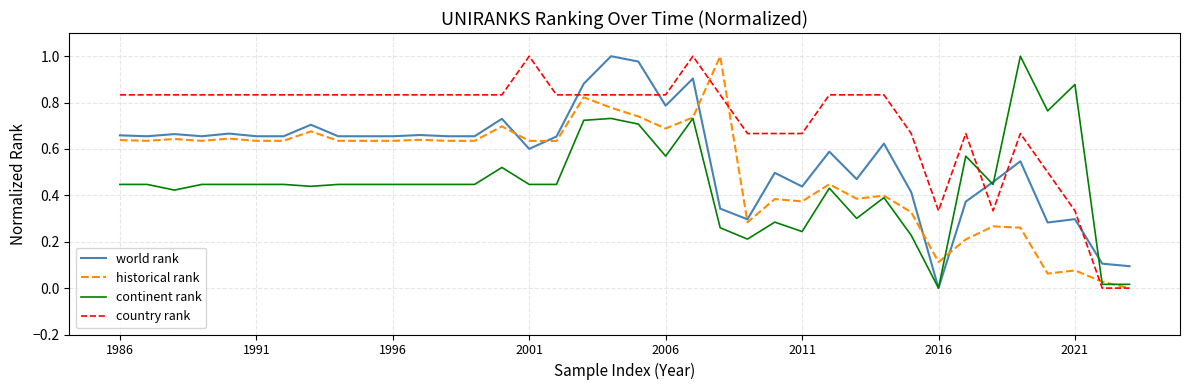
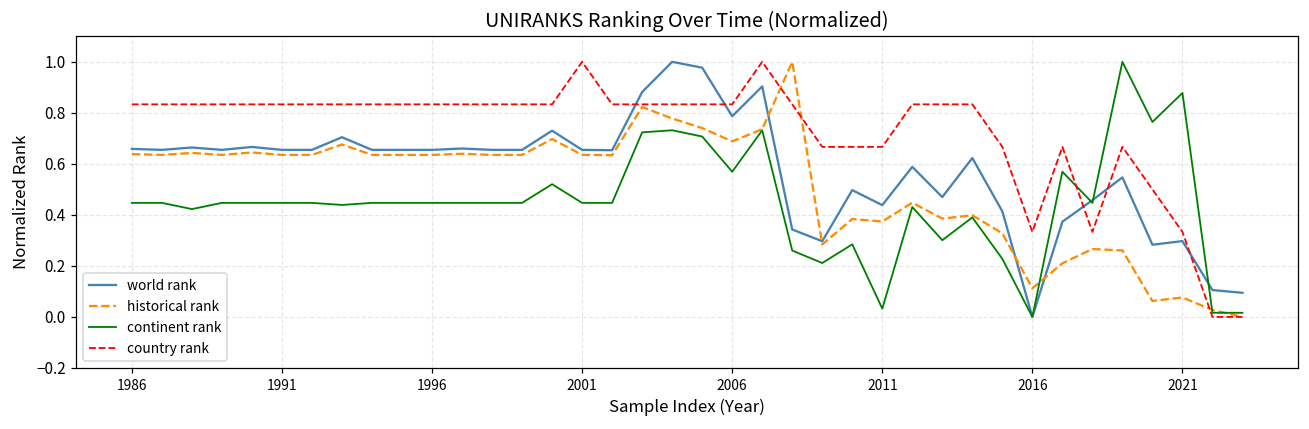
  {
    "world rank": {
      "1986": 0.66,
      "1991": 0.65,
      "1996": 0.65,
-     "2001": 0.60,
+     "2001": 0.65,
      "2006": 0.79,
      "2011": 0.44,
      "2021": 0.30
    },
    "historical rank": {
      "1986": 0.64,
      "1991": 0.64,
      "1996": 0.64,
      "2001": 0.64,
      "2006": 0.69,
      "2011": 0.37,
      "2016": 0.11,
      "2021": 0.08
    },
    "continent rank": {
      "1986": 0.45,
      "1991": 0.45,
      "1996": 0.45,
      "2001": 0.45,
      "2006": 0.57,
-     "2011": 0.24,
+     "2011": 0.03,
      "2021": 0.88
    },
    "country rank": {
      "1986": 0.83,
      "1991": 0.83,
      "1996": 0.83,
      "2001": 1.00,
      "2006": 0.83,
      "2011": 0.67,
      "2016": 0.33,
      "2021": 0.33
    }
  }
